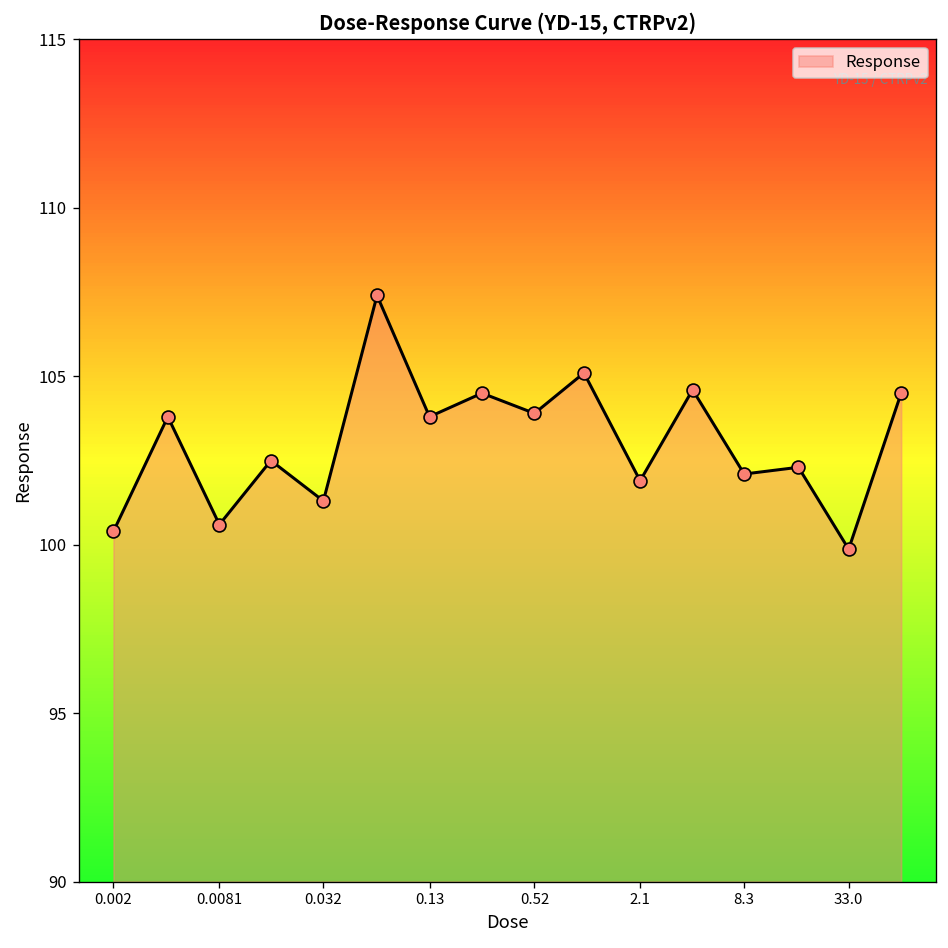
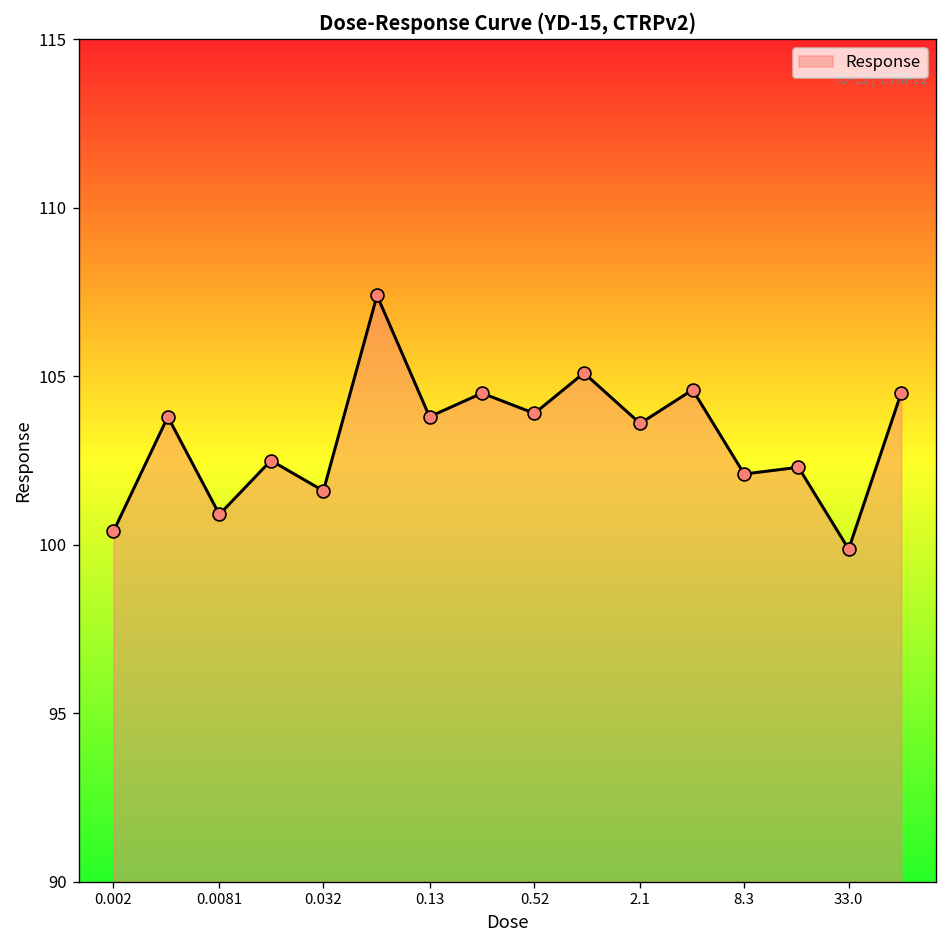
  {
    "0.002": 100.4,
-   "0.0081": 100.6,
-   "0.032": 101.3,
+   "0.0081": 100.9,
+   "0.032": 101.6,
    "0.13": 103.8,
    "0.52": 103.9,
-   "2.1": 101.9,
+   "2.1": 103.6,
    "8.3": 102.1,
    "33.0": 99.9
  }
